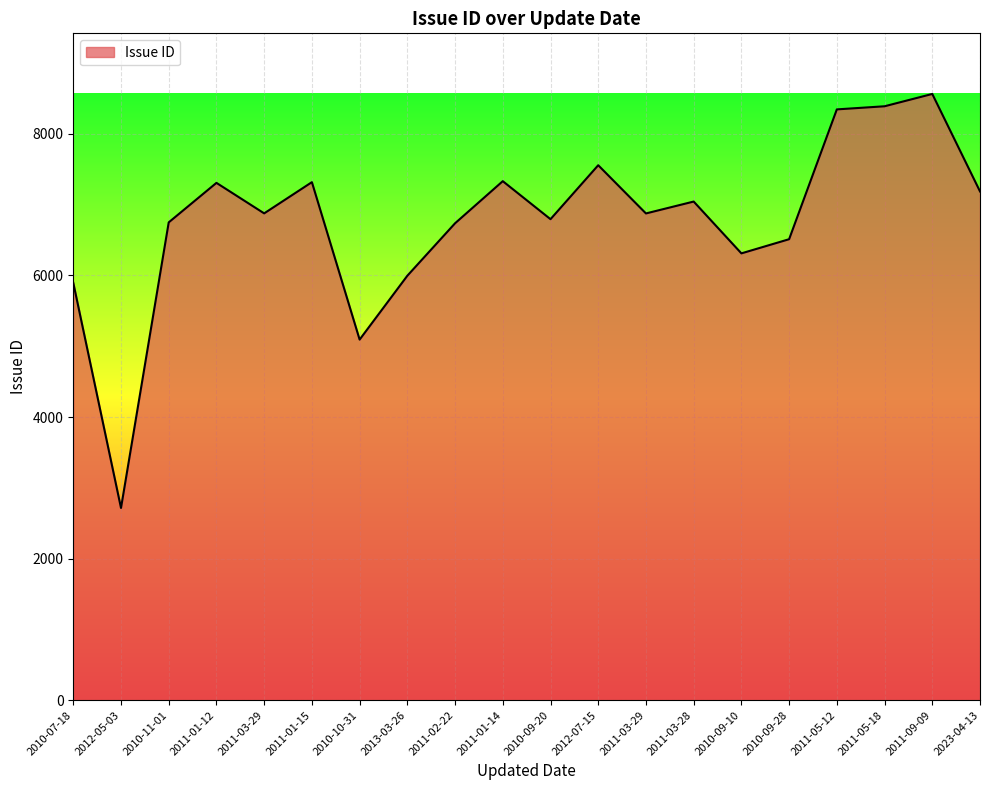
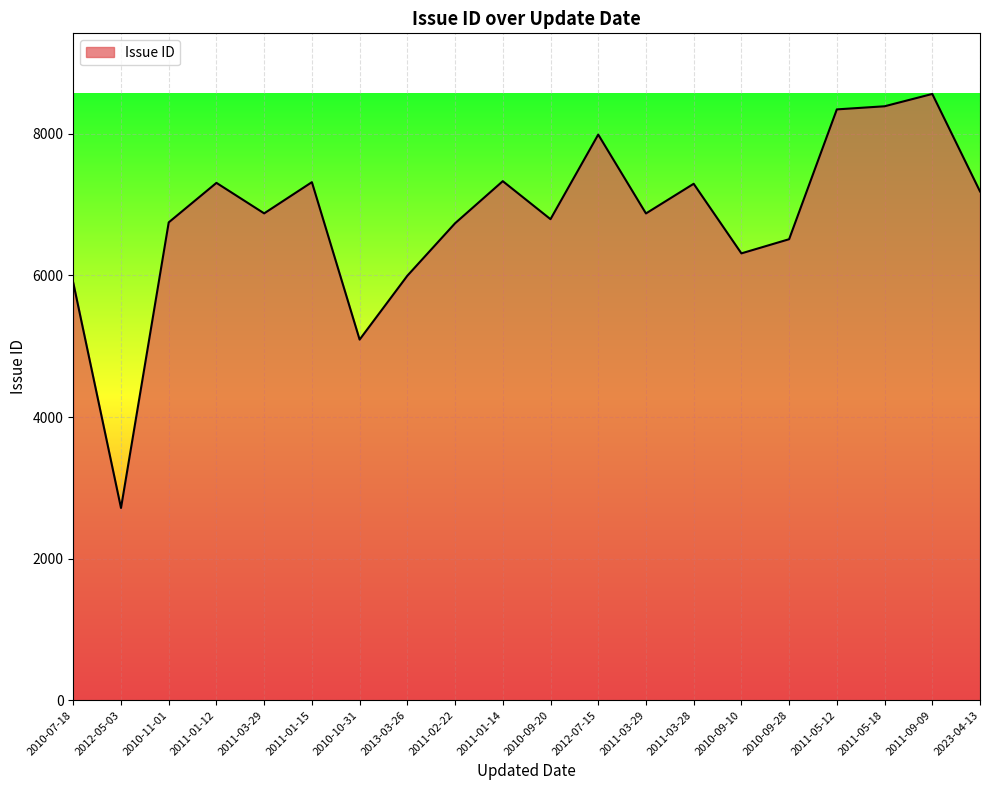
  {
    "2010-07-18": 5900,
    "2012-05-03": 2700,
    "2010-11-01": 6800,
    "2011-01-12": 7300,
    "2011-01-15": 7300,
    "2010-10-31": 5100,
    "2013-03-26": 6000,
    "2011-02-22": 6700,
    "2011-01-14": 7300,
    "2010-09-20": 6800,
-   "2012-07-15": 7600,
-   "2011-03-28": 7000,
+   "2012-07-15": 8000,
+   "2011-03-28": 7300,
    "2010-09-10": 6300,
    "2010-09-28": 6500,
    "2011-05-12": 8300,
    "2011-05-18": 8400,
    "2011-09-09": 8600,
    "2023-04-13": 7200
  }
